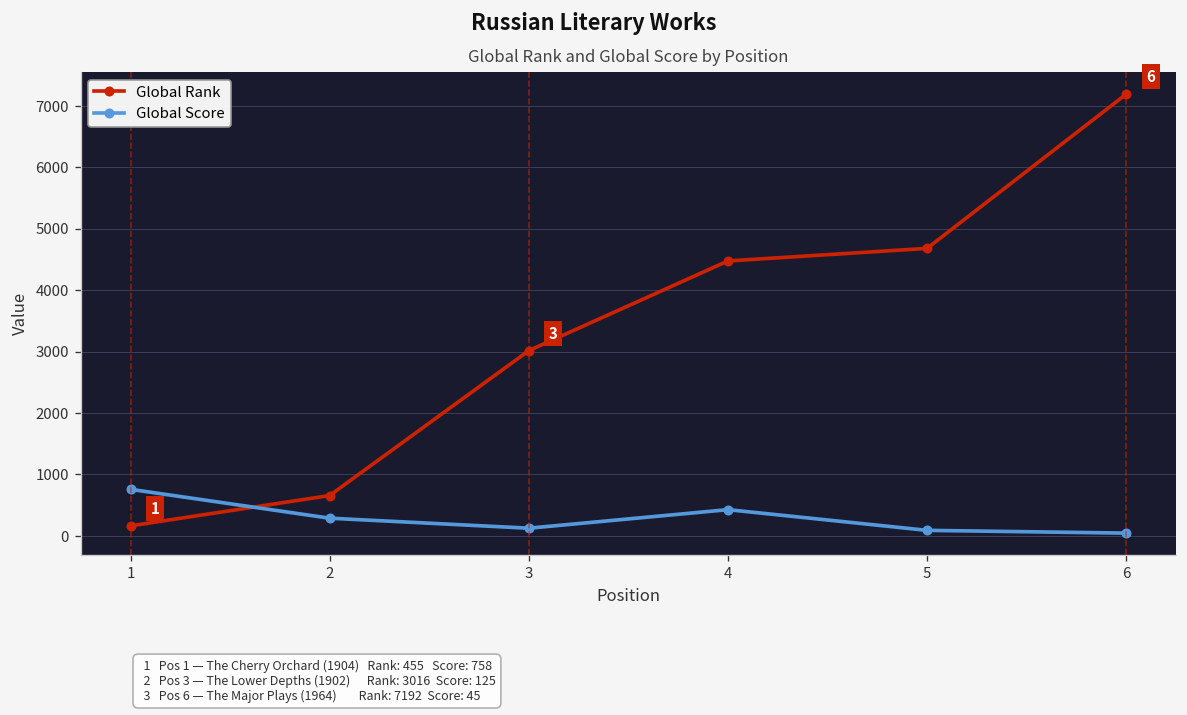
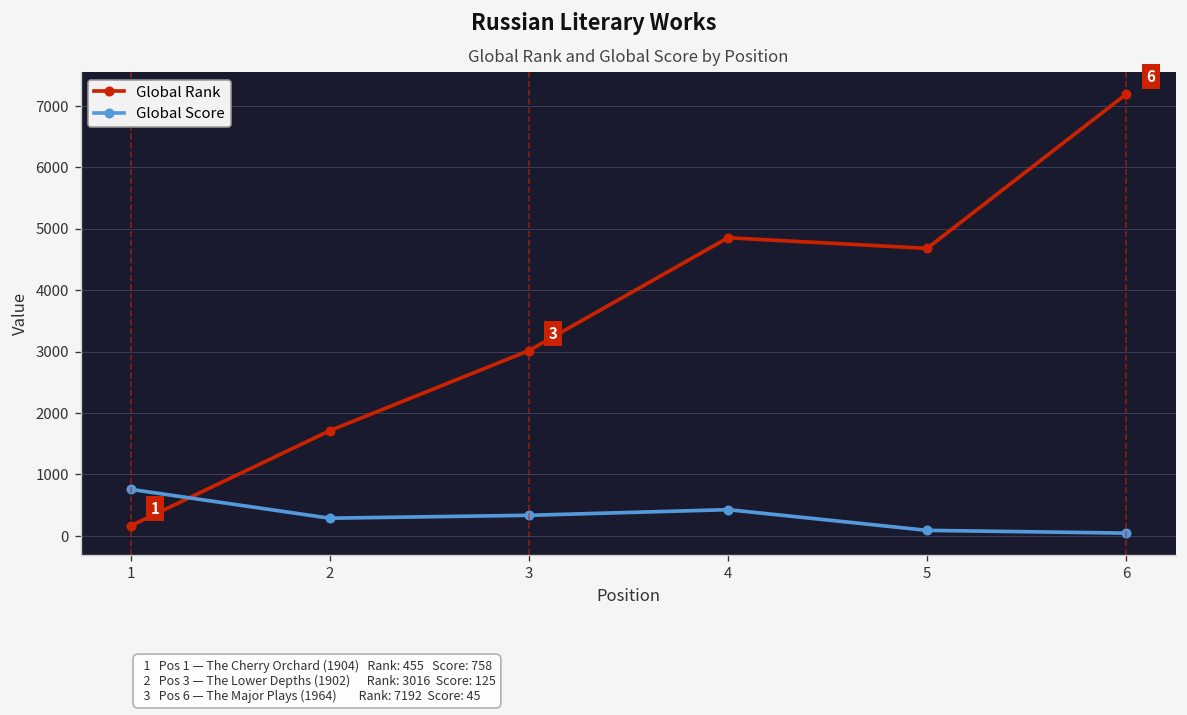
  {
    "Global Rank": {
-     "2": 700,
-     "4": 4500,
+     "2": 1700,
+     "4": 4900,
      "5": 4700
    },
    "Global Score": {
      "1": 800,
      "2": 300,
-     "3": 100,
+     "3": 300,
      "4": 400,
      "5": 100,
      "6": 0
    }
  }
